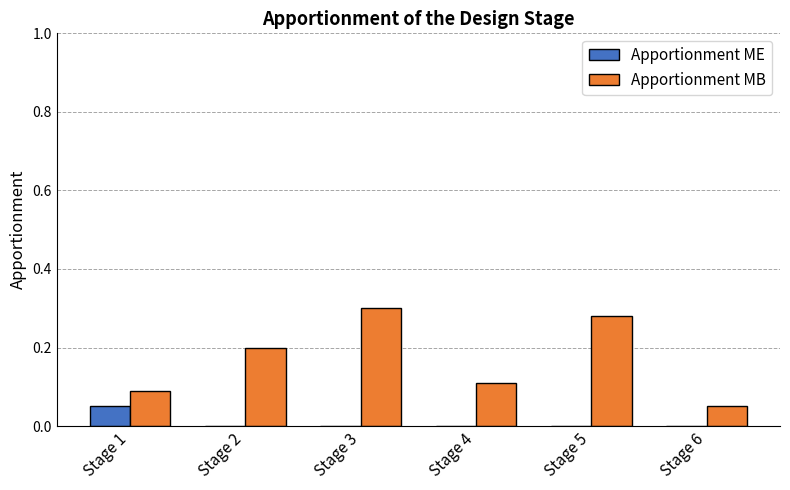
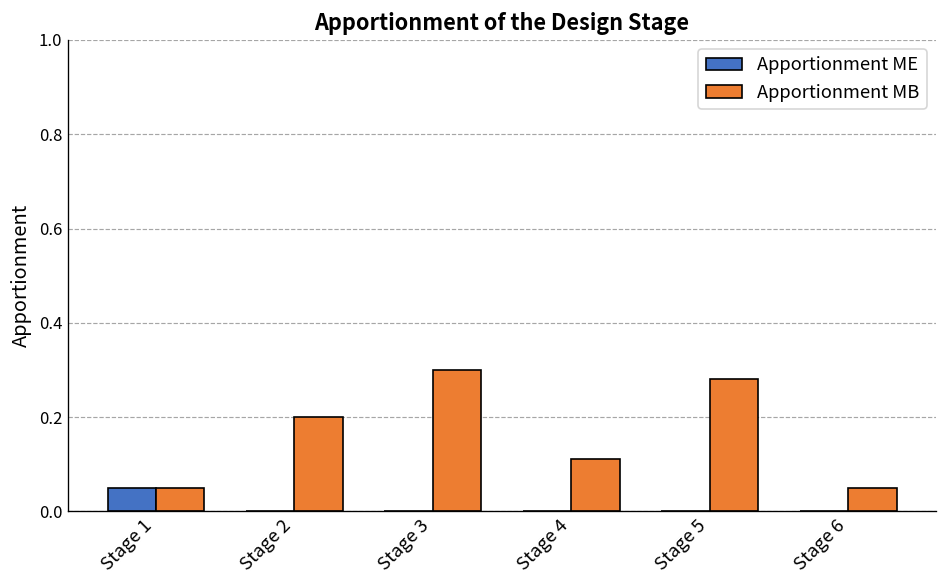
  {
    "Apportionment ME": {
      "Stage 1": 0.05,
      "Stage 2": 0.00,
      "Stage 3": 0.00,
      "Stage 4": 0.00,
      "Stage 5": 0.00,
      "Stage 6": 0.00
    },
    "Apportionment MB": {
-     "Stage 1": 0.09,
+     "Stage 1": 0.05,
      "Stage 2": 0.20,
      "Stage 3": 0.30,
      "Stage 4": 0.11,
      "Stage 5": 0.28,
      "Stage 6": 0.05
    }
  }
